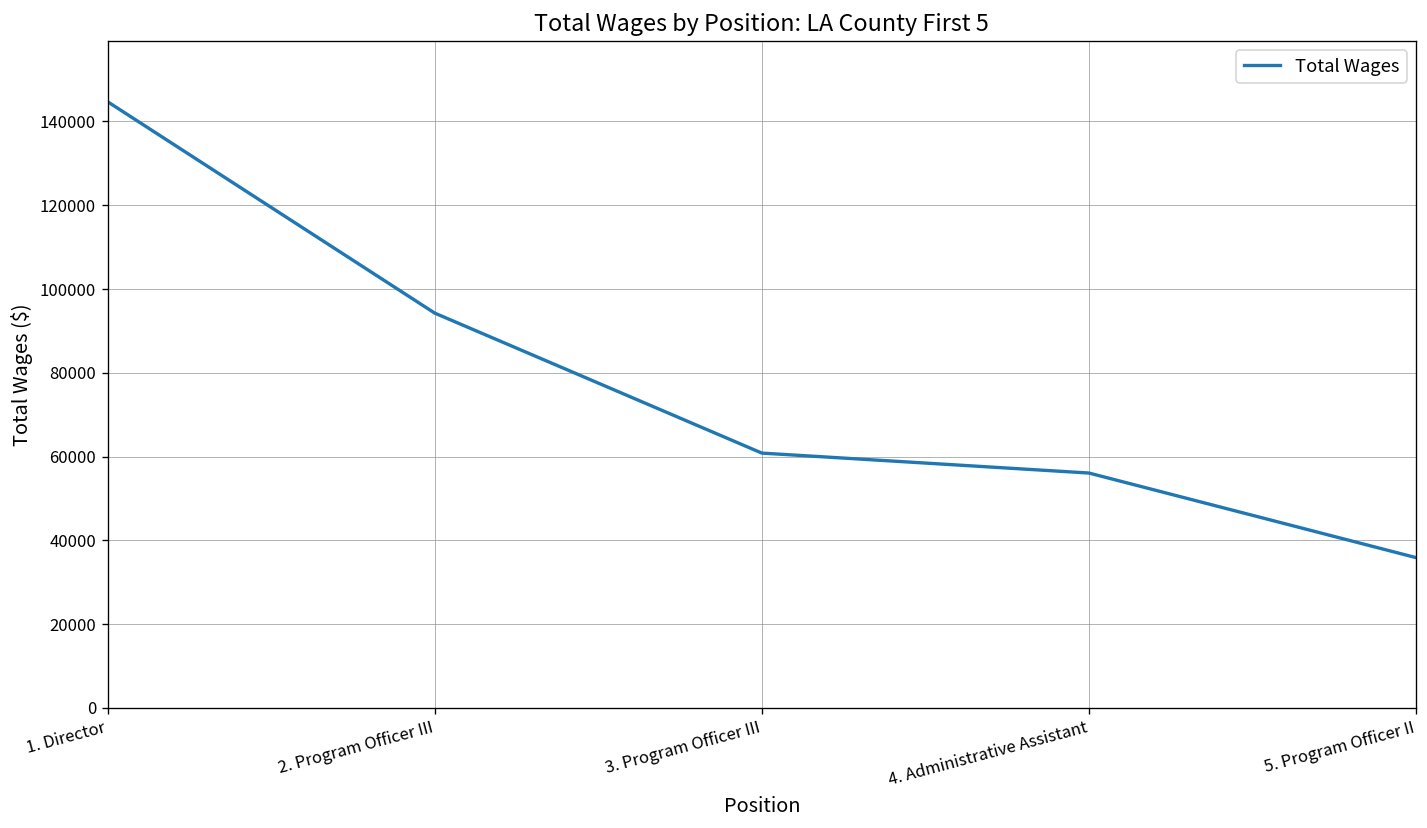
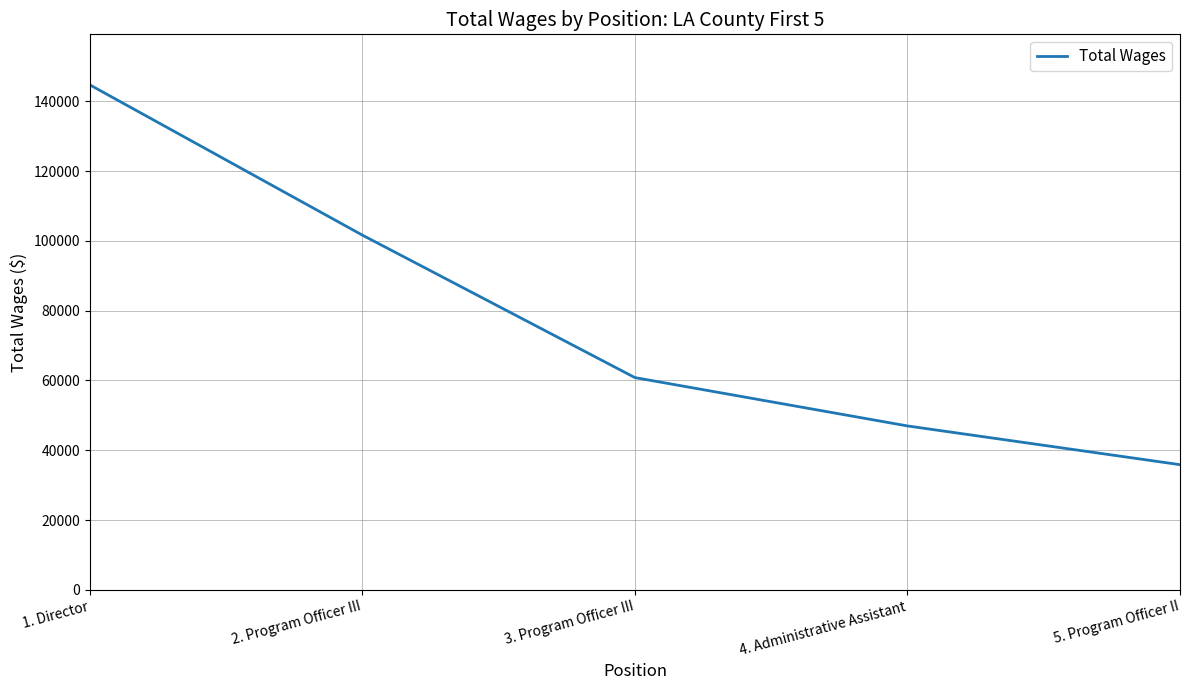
  {
    "1. Director": 145000,
-   "2. Program Officer III": 94000,
+   "2. Program Officer III": 102000,
    "3. Program Officer III": 61000,
-   "4. Administrative Assistant": 56000,
+   "4. Administrative Assistant": 47000,
    "5. Program Officer II": 36000
  }
